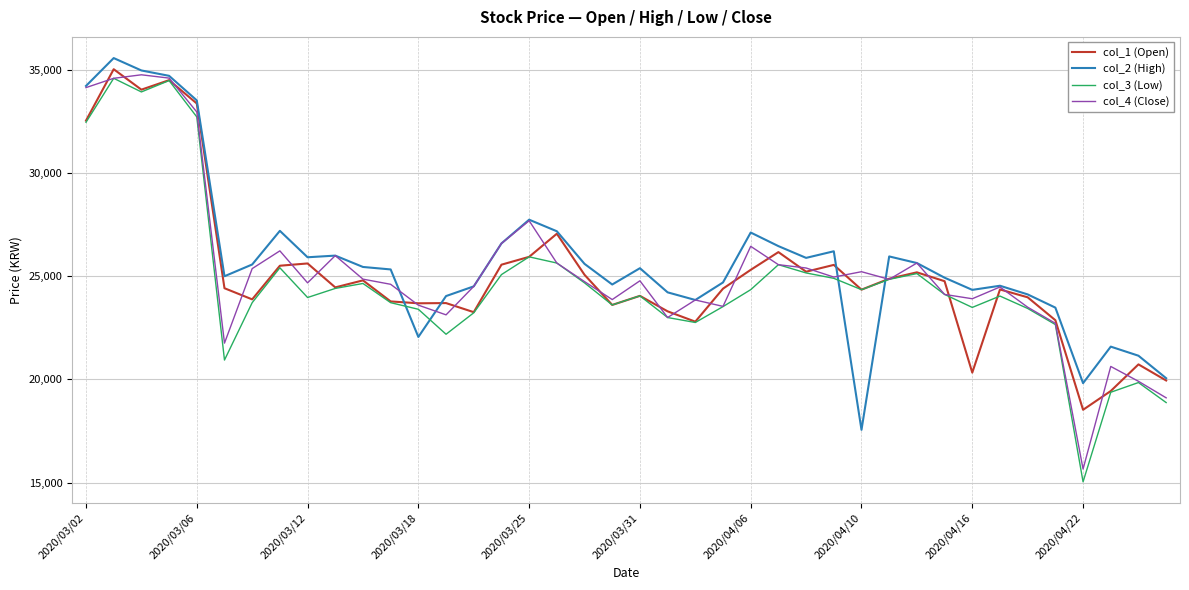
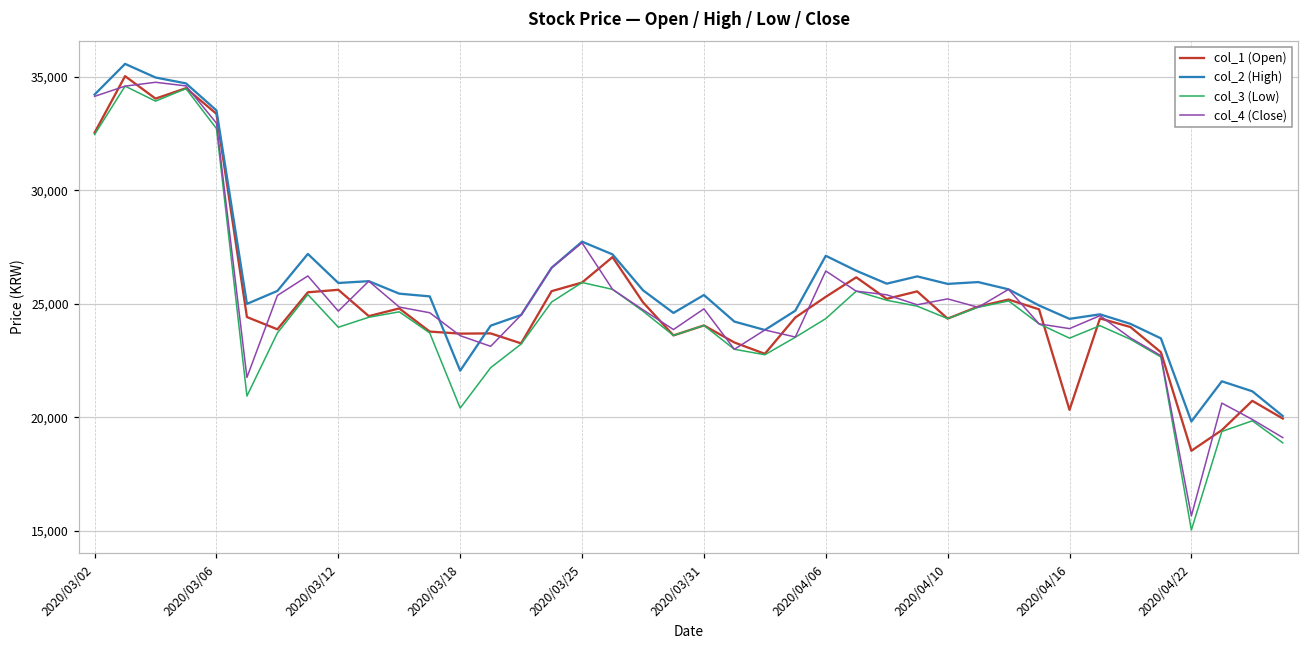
  {
    "col_1 (Open)": {
      "2020/03/06": "33,400",
      "2020/03/12": "25,600",
      "2020/04/06": "25,300",
      "2020/04/16": "20,300",
      "2020/04/22": "18,500"
    },
    "col_2 (High)": {
      "2020/03/06": "33,500",
      "2020/03/12": "25,900",
      "2020/03/18": "22,100",
      "2020/03/31": "25,400",
      "2020/04/06": "27,100",
-     "2020/04/10": "17,600",
+     "2020/04/10": "25,900",
      "2020/04/16": "24,300",
      "2020/04/22": "19,800"
    },
    "col_3 (Low)": {
      "2020/03/06": "32,700",
      "2020/03/12": "24,000",
-     "2020/03/18": "23,400",
+     "2020/03/18": "20,400",
      "2020/04/06": "24,400",
      "2020/04/16": "23,500",
      "2020/04/22": "15,000"
    },
    "col_4 (Close)": {
      "2020/03/06": "33,000",
      "2020/03/12": "24,700",
      "2020/03/31": "24,800",
      "2020/04/06": "26,500",
      "2020/04/10": "25,200",
      "2020/04/16": "23,900",
      "2020/04/22": "15,700"
    }
  }
